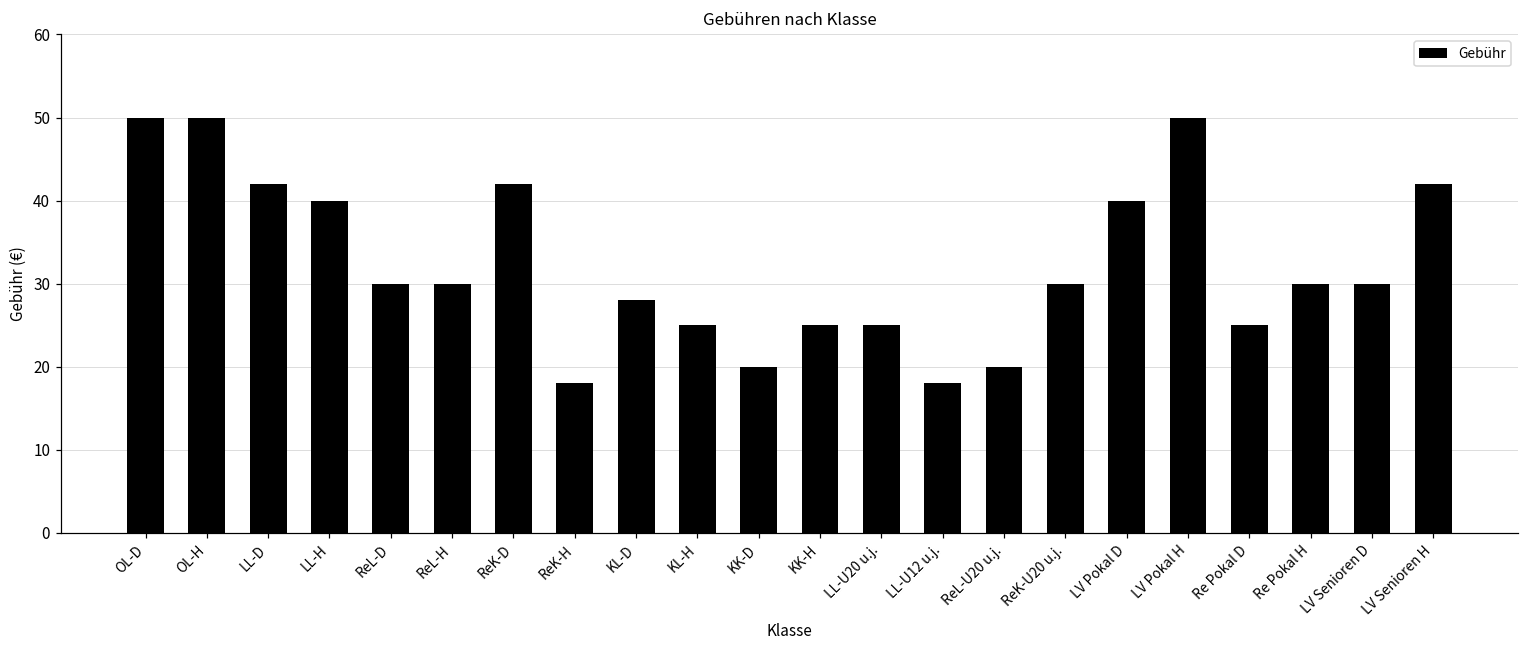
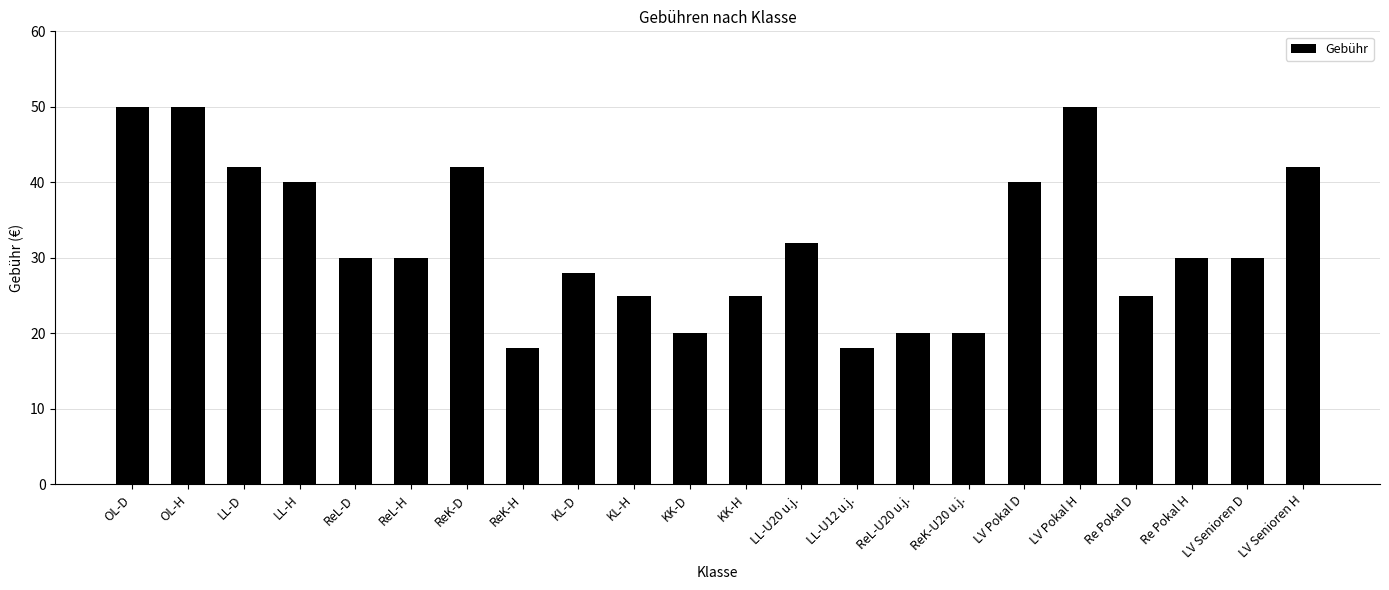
  {
    "OL-D": 50,
    "OL-H": 50,
    "LL-D": 42,
    "LL-H": 40,
    "ReL-D": 30,
    "ReL-H": 30,
    "ReK-D": 42,
    "ReK-H": 18,
    "KL-D": 28,
    "KL-H": 25,
    "KK-D": 20,
    "KK-H": 25,
-   "LL-U20 u.j.": 25,
+   "LL-U20 u.j.": 32,
    "LL-U12 u.j.": 18,
    "ReL-U20 u.j.": 20,
-   "ReK-U20 u.j.": 30,
+   "ReK-U20 u.j.": 20,
    "LV Pokal D": 40,
    "LV Pokal H": 50,
    "Re Pokal D": 25,
    "Re Pokal H": 30,
    "LV Senioren D": 30,
    "LV Senioren H": 42
  }
